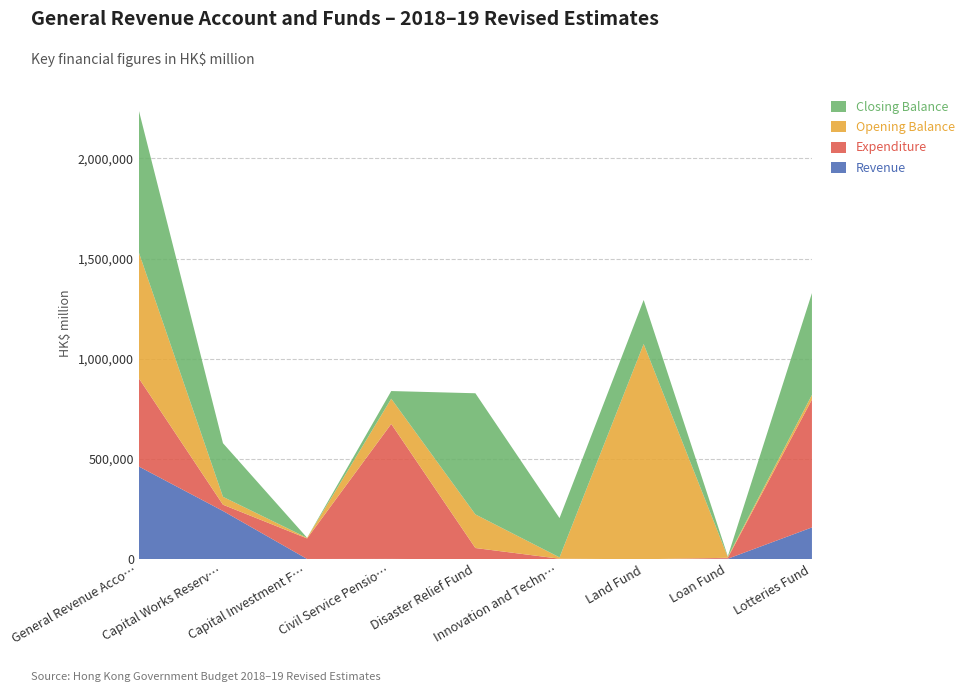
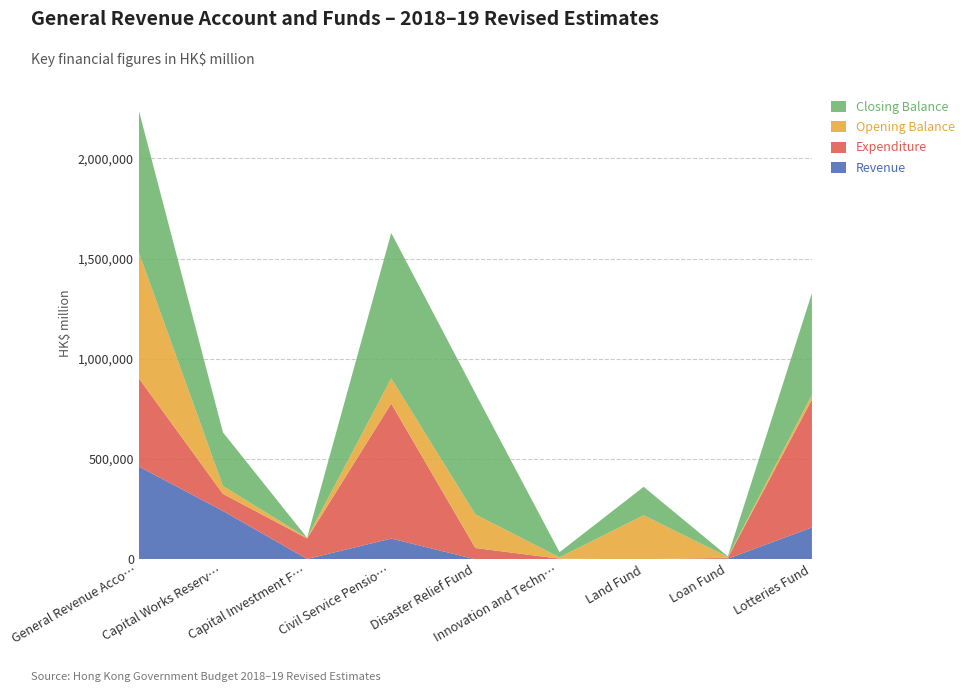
  {
    "Revenue": {
      "General Revenue Acco…": "460,000",
      "Capital Works Reserv…": "240,000",
-     "Civil Service Pensio…": "0",
+     "Civil Service Pensio…": "100,000",
      "Lotteries Fund": "160,000"
    },
    "Expenditure": {
      "General Revenue Acco…": "440,000",
-     "Capital Works Reserv…": "30,000",
+     "Capital Works Reserv…": "90,000",
      "Civil Service Pensio…": "670,000",
      "Disaster Relief Fund": "60,000",
      "Lotteries Fund": "640,000"
    },
    "Opening Balance": {
      "General Revenue Acco…": "630,000",
      "Capital Works Reserv…": "40,000",
      "Civil Service Pensio…": "130,000",
      "Disaster Relief Fund": "170,000",
-     "Land Fund": "1,070,000",
+     "Land Fund": "220,000",
      "Lotteries Fund": "20,000"
    },
    "Closing Balance": {
      "General Revenue Acco…": "710,000",
      "Capital Works Reserv…": "270,000",
-     "Civil Service Pensio…": "40,000",
+     "Civil Service Pensio…": "730,000",
      "Disaster Relief Fund": "600,000",
-     "Innovation and Techn…": "200,000",
-     "Land Fund": "220,000",
+     "Innovation and Techn…": "30,000",
+     "Land Fund": "140,000",
      "Lotteries Fund": "510,000"
    }
  }
